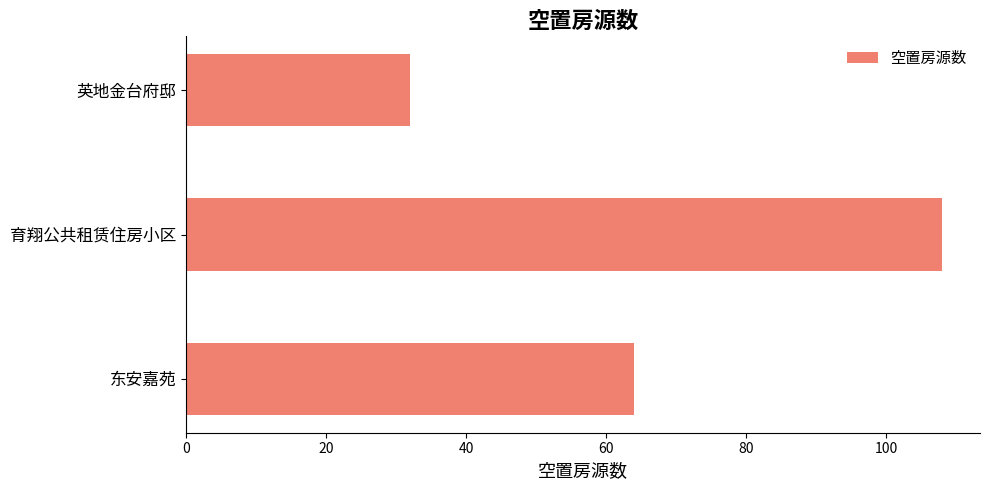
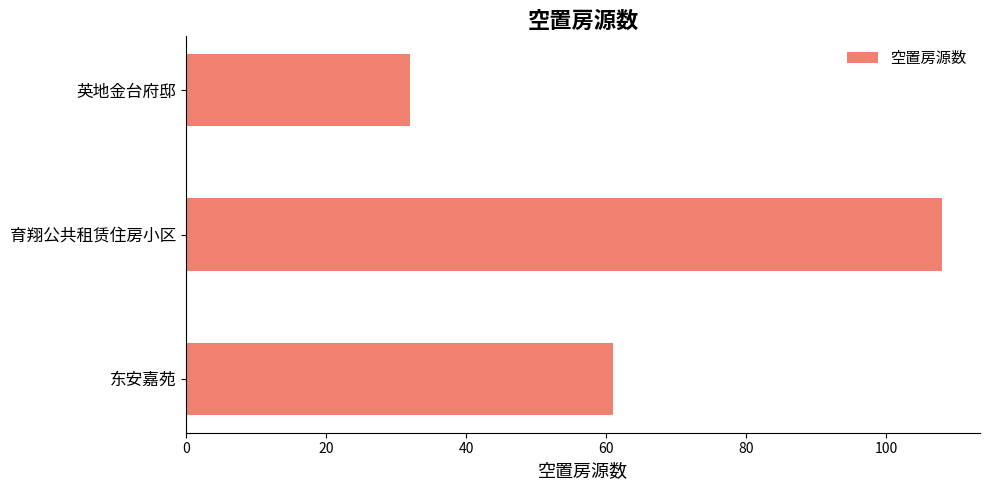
  {
    "英地金台府邸": 32,
    "育翔公共租赁住房小区": 108,
-   "东安嘉苑": 64
+   "东安嘉苑": 61
  }
